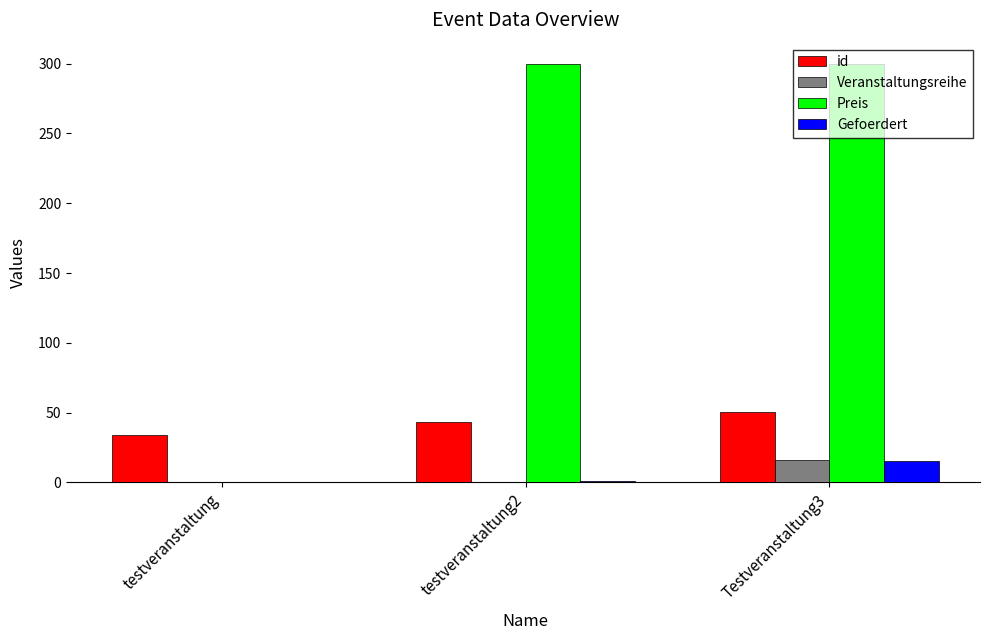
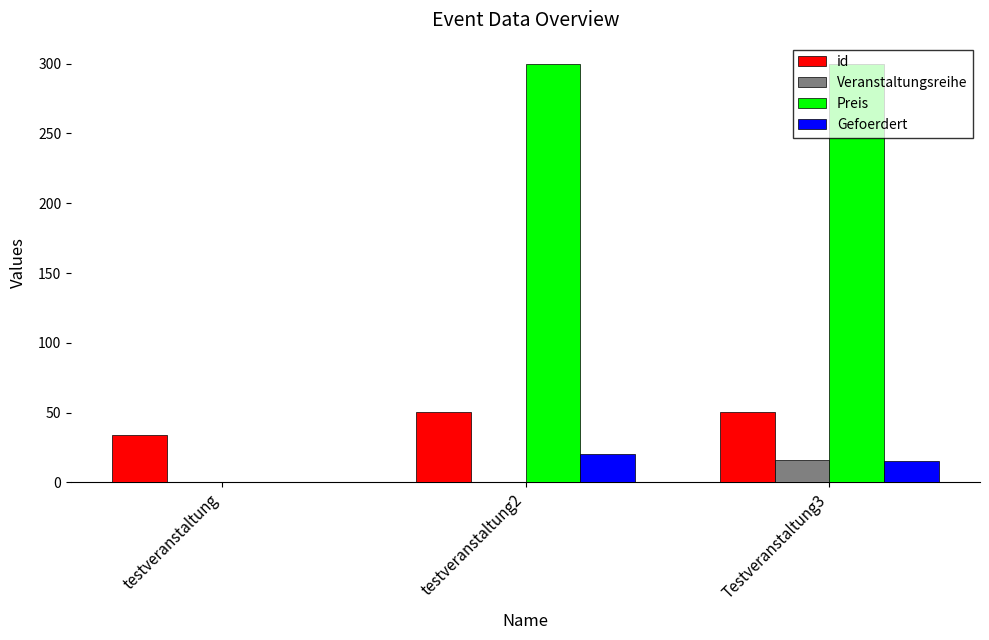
  {
    "id": {
      "testveranstaltung": 34,
-     "testveranstaltung2": 43,
+     "testveranstaltung2": 51,
      "Testveranstaltung3": 51
    },
    "Veranstaltungsreihe": {
      "testveranstaltung": 0,
      "testveranstaltung2": 0,
      "Testveranstaltung3": 16
    },
    "Preis": {
      "testveranstaltung": 0,
      "testveranstaltung2": 300
    },
    "Gefoerdert": {
      "testveranstaltung": 0,
-     "testveranstaltung2": 1,
+     "testveranstaltung2": 20,
      "Testveranstaltung3": 16
    }
  }
